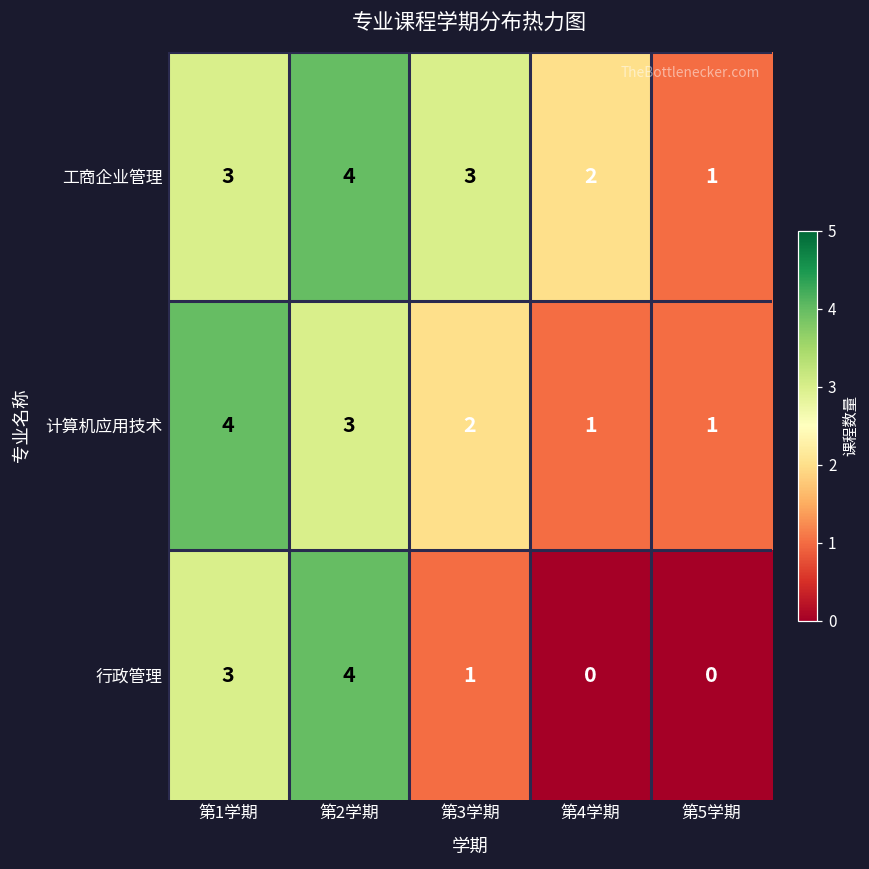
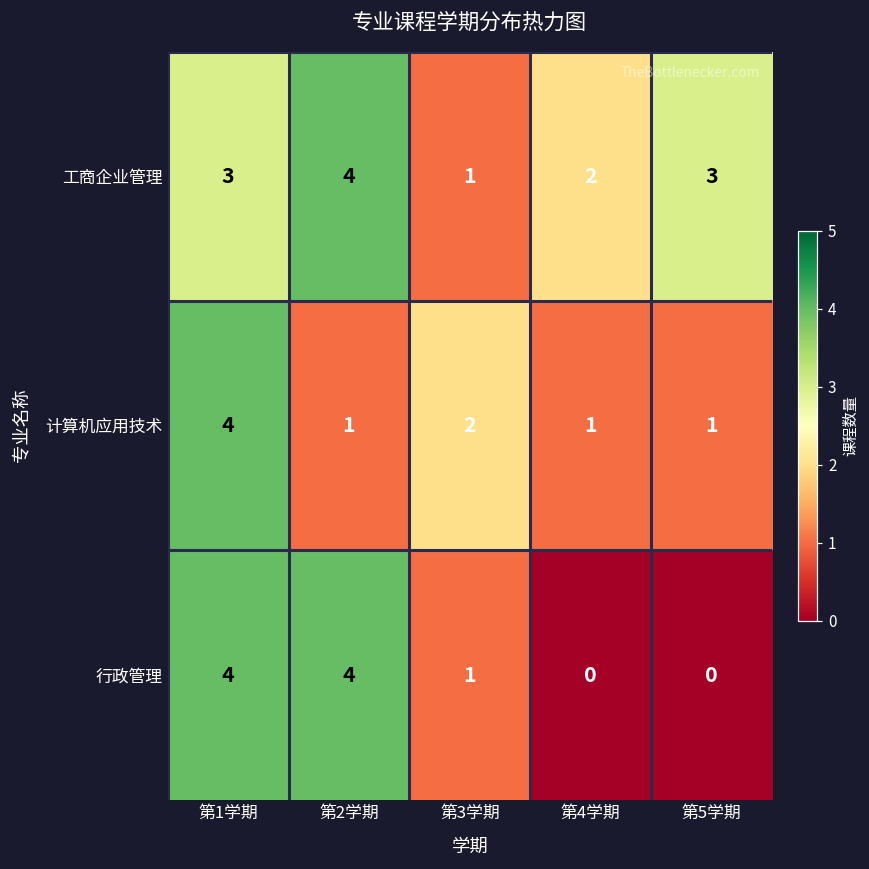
  {
    "工商企业管理": {
      "第1学期": 3,
      "第2学期": 4,
-     "第3学期": 3,
+     "第3学期": 1,
      "第4学期": 2,
-     "第5学期": 1
+     "第5学期": 3
    },
    "计算机应用技术": {
      "第1学期": 4,
-     "第2学期": 3,
+     "第2学期": 1,
      "第3学期": 2,
      "第4学期": 1,
      "第5学期": 1
    },
    "行政管理": {
-     "第1学期": 3,
+     "第1学期": 4,
      "第2学期": 4,
      "第3学期": 1,
      "第4学期": 0,
      "第5学期": 0
    }
  }
